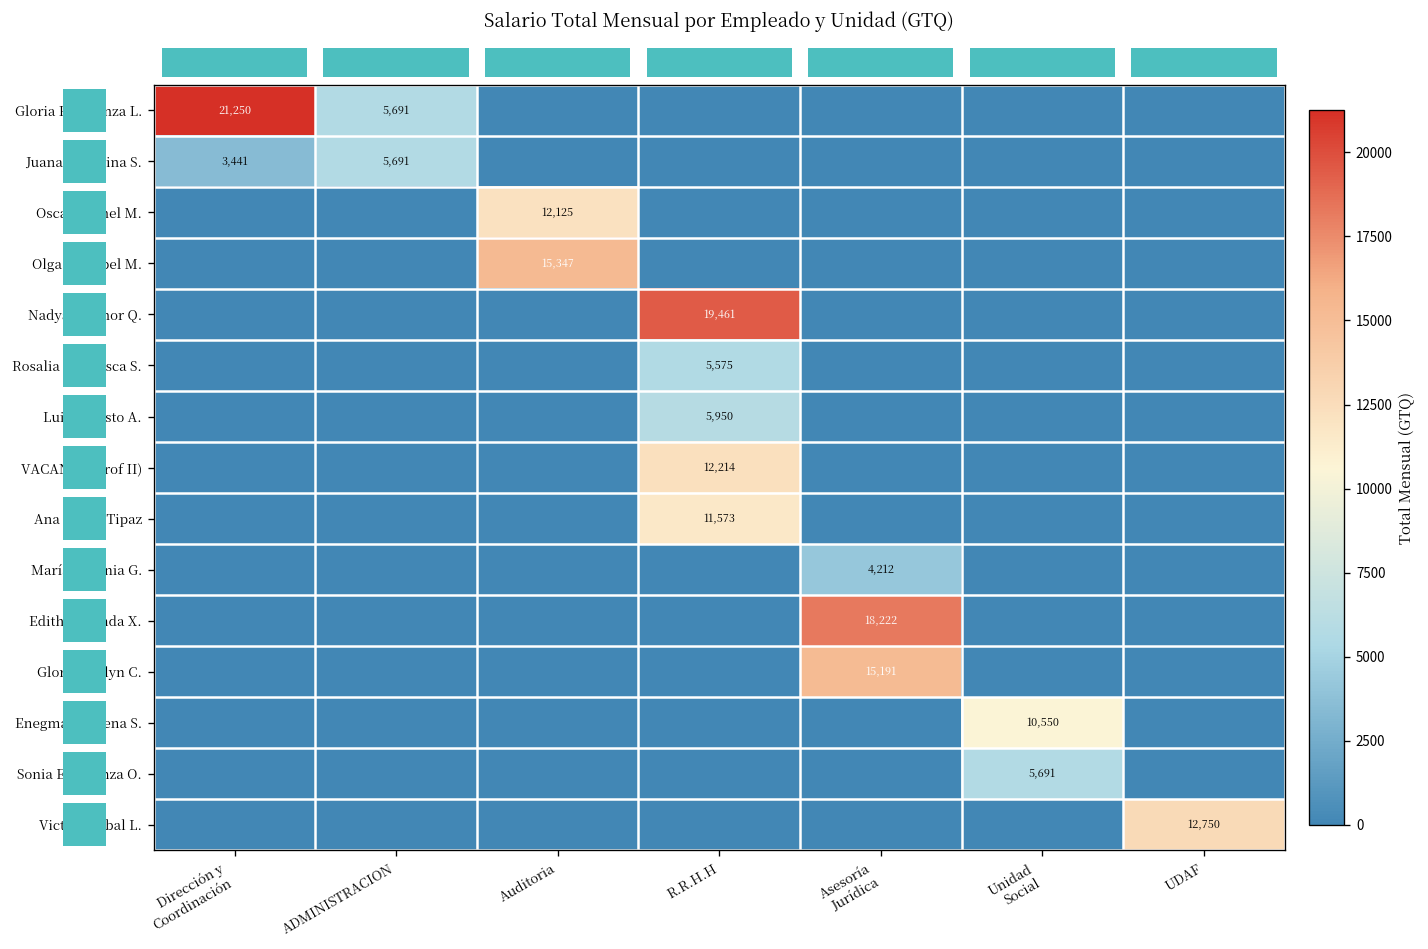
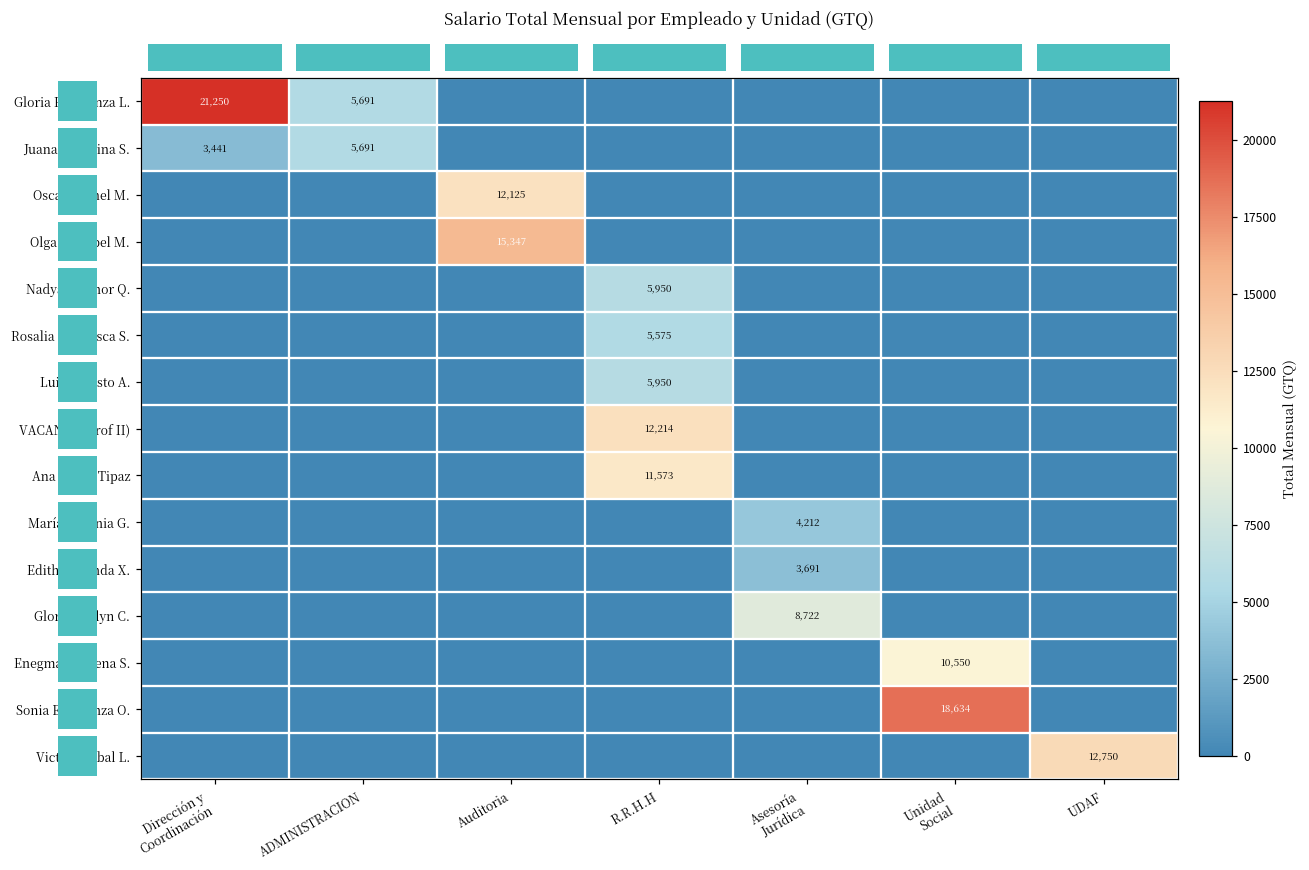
  {
    "Gloria Esperanza L.": {
      "Dirección y Coordinación": "21,250",
      "ADMINISTRACION": "5,691"
    },
    "Juana Celestina S.": {
      "Dirección y Coordinación": "3,441",
      "ADMINISTRACION": "5,691"
    },
    "Oscar Leonel M.": {
      "Auditoria": "12,125"
    },
    "Olga Mayabel M.": {
      "Auditoria": "15,347"
    },
    "Nadya Eleonor Q.": {
-     "R.R.H.H": "19,461"
+     "R.R.H.H": "5,950"
    },
    "Rosalia Francisca S.": {
      "R.R.H.H": "5,575"
    },
    "Luis Ernesto A.": {
      "R.R.H.H": "5,950"
    },
    "VACANTE (Prof II)": {
      "R.R.H.H": "12,214"
    },
    "Ana Isabel Tipaz": {
      "R.R.H.H": "11,573"
    },
    "María Antonia G.": {
      "Asesoría Jurídica": "4,212"
    },
    "Edith Erminda X.": {
-     "Asesoría Jurídica": "18,222"
+     "Asesoría Jurídica": "3,691"
    },
    "Gloria Evelyn C.": {
-     "Asesoría Jurídica": "15,191"
+     "Asesoría Jurídica": "8,722"
    },
    "Enegma Azucena S.": {
      "Unidad Social": "10,550"
    },
    "Sonia Esperanza O.": {
-     "Unidad Social": "5,691"
+     "Unidad Social": "18,634"
    },
    "Victor Anibal L.": {
      "UDAF": "12,750"
    }
  }
